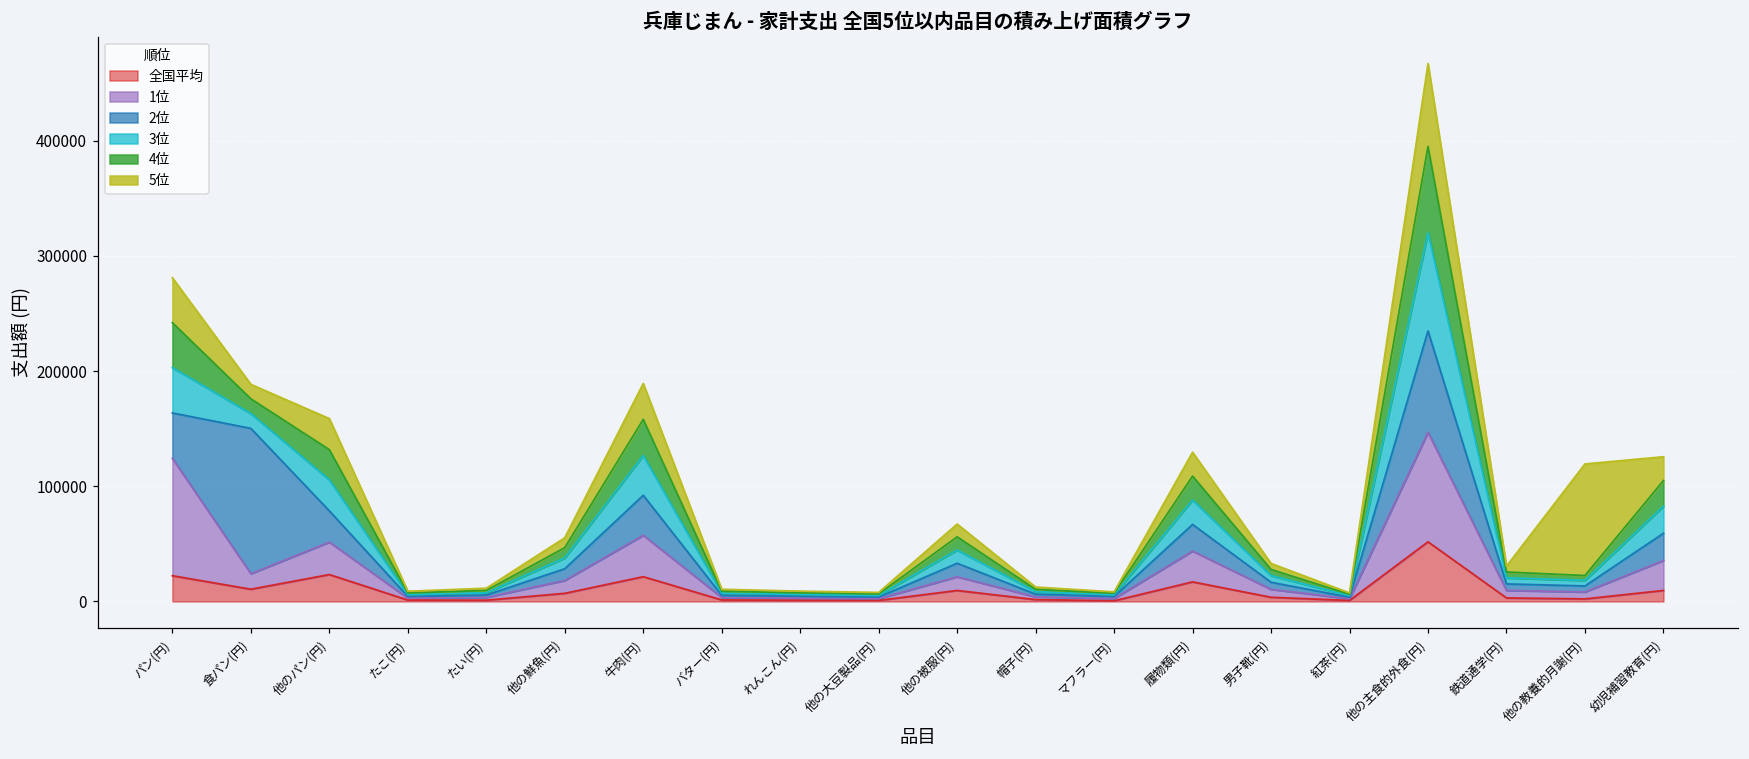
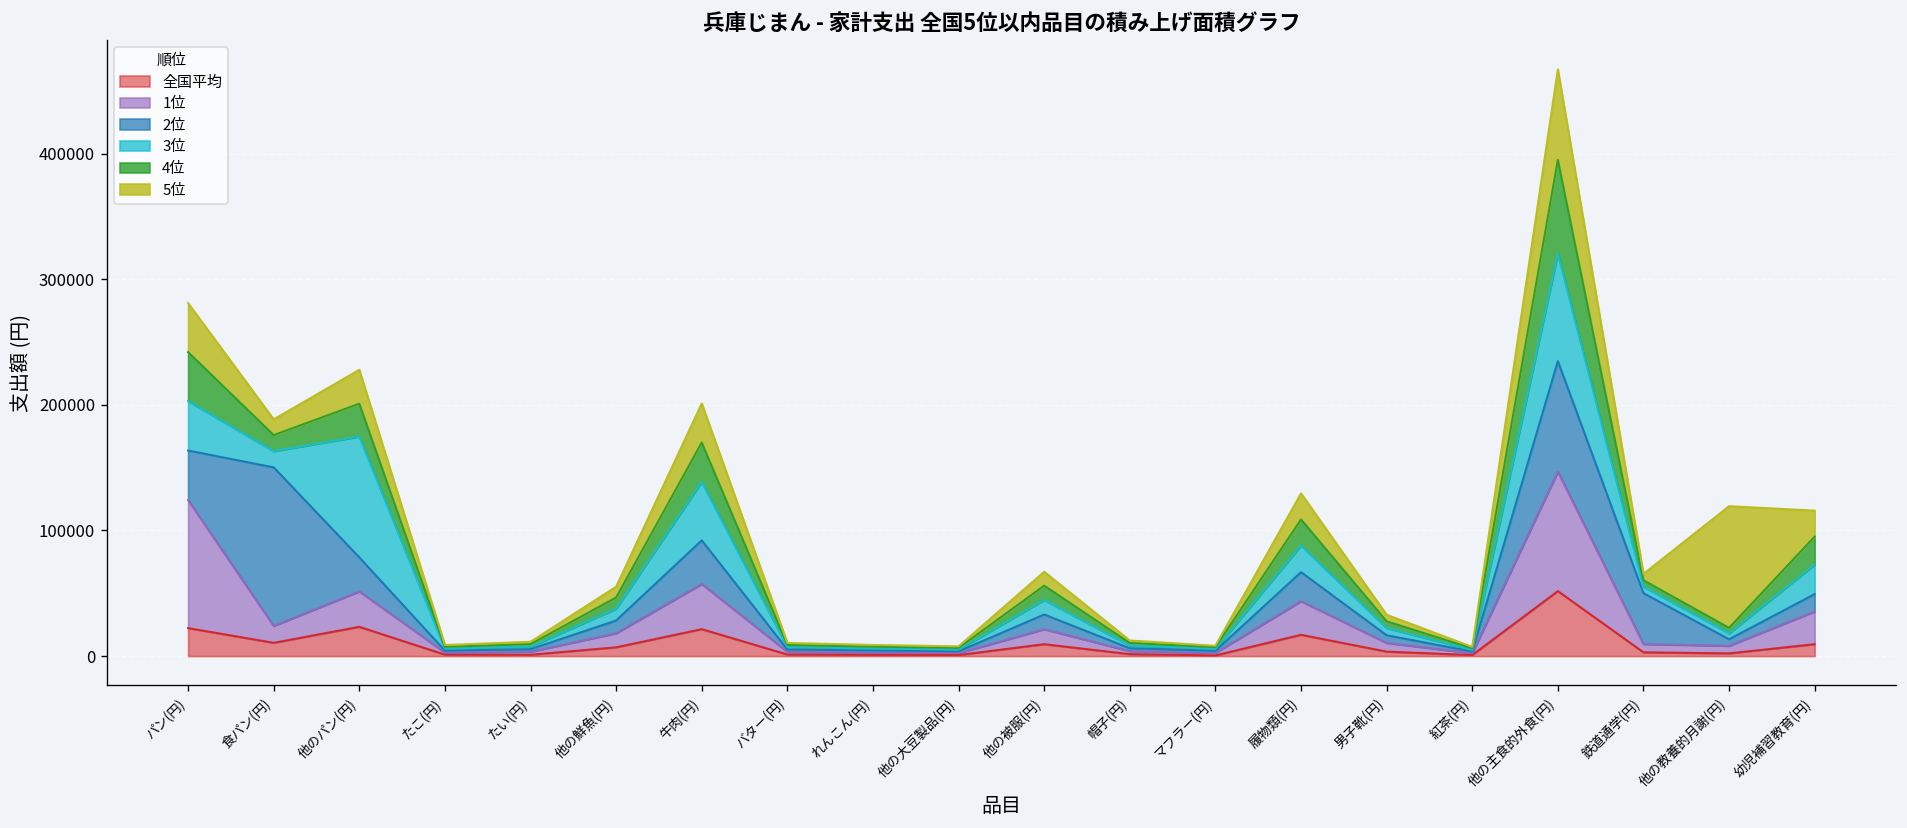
  {
    "全国平均": {
      "パン(円)": 22000,
      "食パン(円)": 11000,
      "他のパン(円)": 23000,
      "他の鮮魚(円)": 7000,
      "牛肉(円)": 21000,
      "他の被服(円)": 9000,
      "履物類(円)": 17000,
      "男子靴(円)": 4000,
      "他の主食的外食(円)": 52000,
      "鉄道通学(円)": 3000,
      "他の教養的月謝(円)": 2000,
      "幼児補習教育(円)": 9000
    },
    "1位": {
      "パン(円)": 102000,
      "食パン(円)": 13000,
      "他のパン(円)": 28000,
      "他の鮮魚(円)": 11000,
      "牛肉(円)": 36000,
      "他の被服(円)": 12000,
      "履物類(円)": 27000,
      "男子靴(円)": 7000,
      "他の主食的外食(円)": 95000,
      "鉄道通学(円)": 7000,
      "他の教養的月謝(円)": 6000,
      "幼児補習教育(円)": 26000
    },
    "2位": {
      "パン(円)": 39000,
      "食パン(円)": 126000,
      "他のパン(円)": 27000,
      "他の鮮魚(円)": 10000,
      "牛肉(円)": 35000,
      "他の被服(円)": 12000,
      "履物類(円)": 23000,
      "男子靴(円)": 6000,
      "他の主食的外食(円)": 88000,
-     "鉄道通学(円)": 6000,
+     "鉄道通学(円)": 41000,
      "他の教養的月謝(円)": 5000,
-     "幼児補習教育(円)": 24000
+     "幼児補習教育(円)": 14000
    },
    "3位": {
      "パン(円)": 39000,
      "食パン(円)": 13000,
-     "他のパン(円)": 27000,
+     "他のパン(円)": 96000,
      "他の鮮魚(円)": 9000,
-     "牛肉(円)": 35000,
+     "牛肉(円)": 47000,
      "他の被服(円)": 12000,
      "履物類(円)": 21000,
      "男子靴(円)": 6000,
      "他の主食的外食(円)": 85000,
      "鉄道通学(円)": 5000,
      "他の教養的月謝(円)": 5000,
      "幼児補習教育(円)": 23000
    },
    "4位": {
      "パン(円)": 39000,
      "食パン(円)": 13000,
      "他のパン(円)": 26000,
      "他の鮮魚(円)": 9000,
      "牛肉(円)": 31000,
      "他の被服(円)": 11000,
      "履物類(円)": 21000,
      "男子靴(円)": 5000,
      "他の主食的外食(円)": 75000,
      "鉄道通学(円)": 5000,
      "他の教養的月謝(円)": 4000,
      "幼児補習教育(円)": 22000
    },
    "5位": {
      "パン(円)": 39000,
      "食パン(円)": 13000,
      "他のパン(円)": 27000,
      "他の鮮魚(円)": 9000,
      "牛肉(円)": 31000,
      "他の被服(円)": 11000,
      "履物類(円)": 21000,
      "男子靴(円)": 5000,
      "他の主食的外食(円)": 72000,
      "鉄道通学(円)": 5000,
      "他の教養的月謝(円)": 97000,
      "幼児補習教育(円)": 21000
    }
  }
